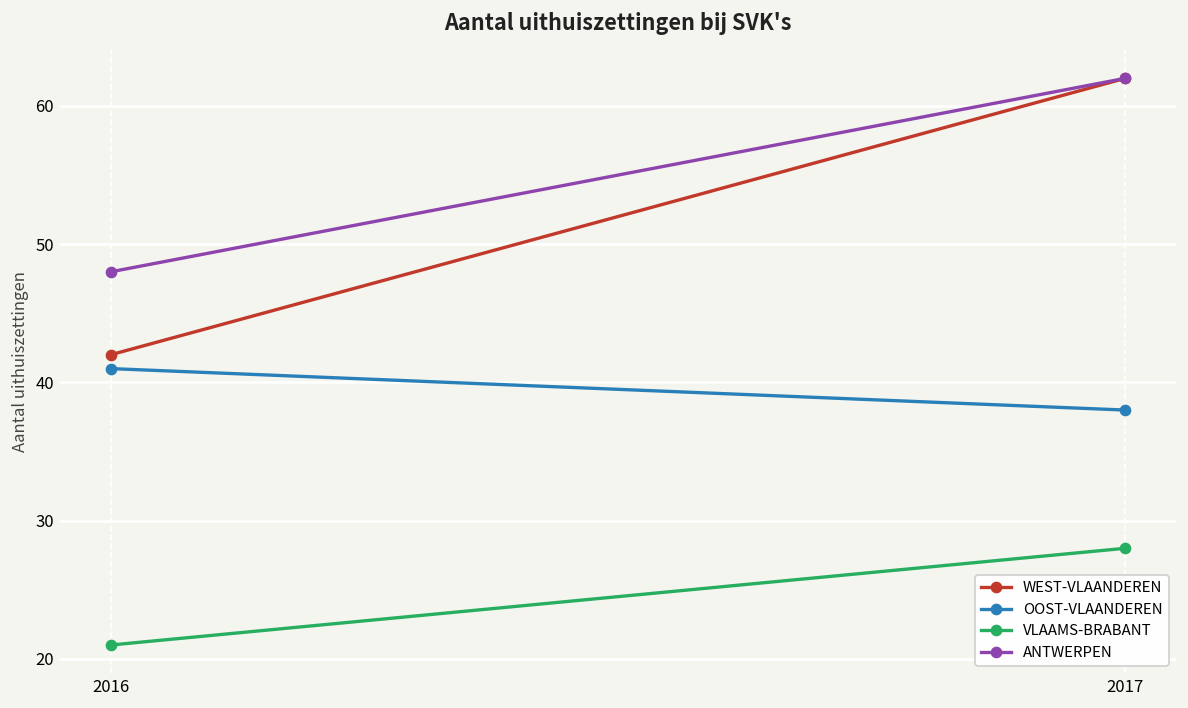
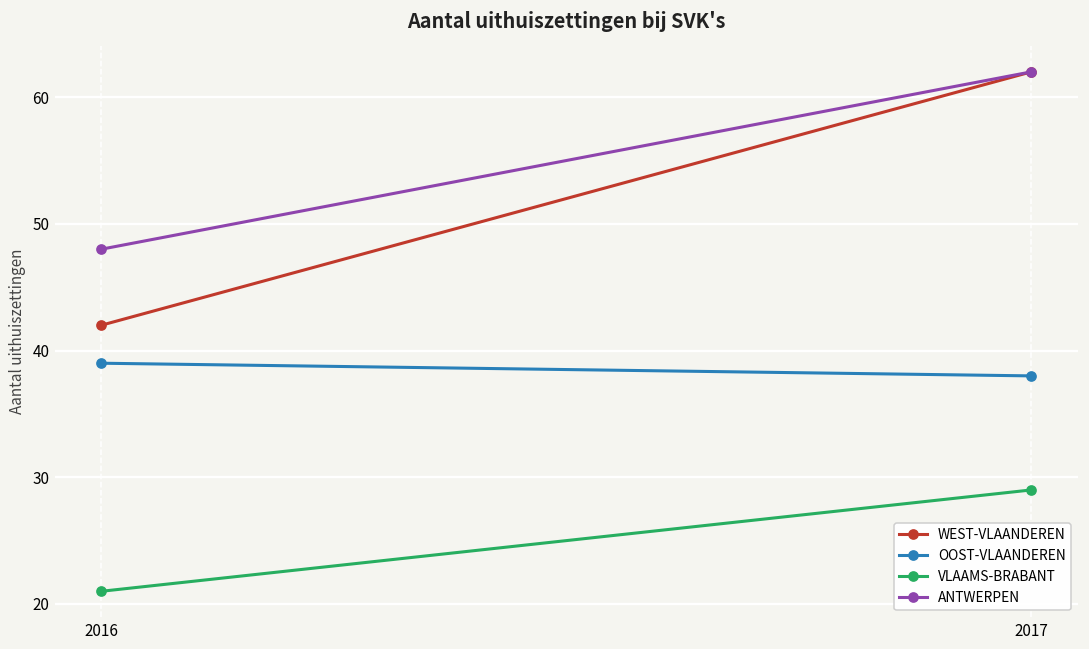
  {
    "WEST-VLAANDEREN": {
      "2016": 42
    },
    "OOST-VLAANDEREN": {
-     "2016": 41,
+     "2016": 39,
      "2017": 38
    },
    "VLAAMS-BRABANT": {
      "2016": 21,
-     "2017": 28
+     "2017": 29
    },
    "ANTWERPEN": {
      "2016": 48
    }
  }
